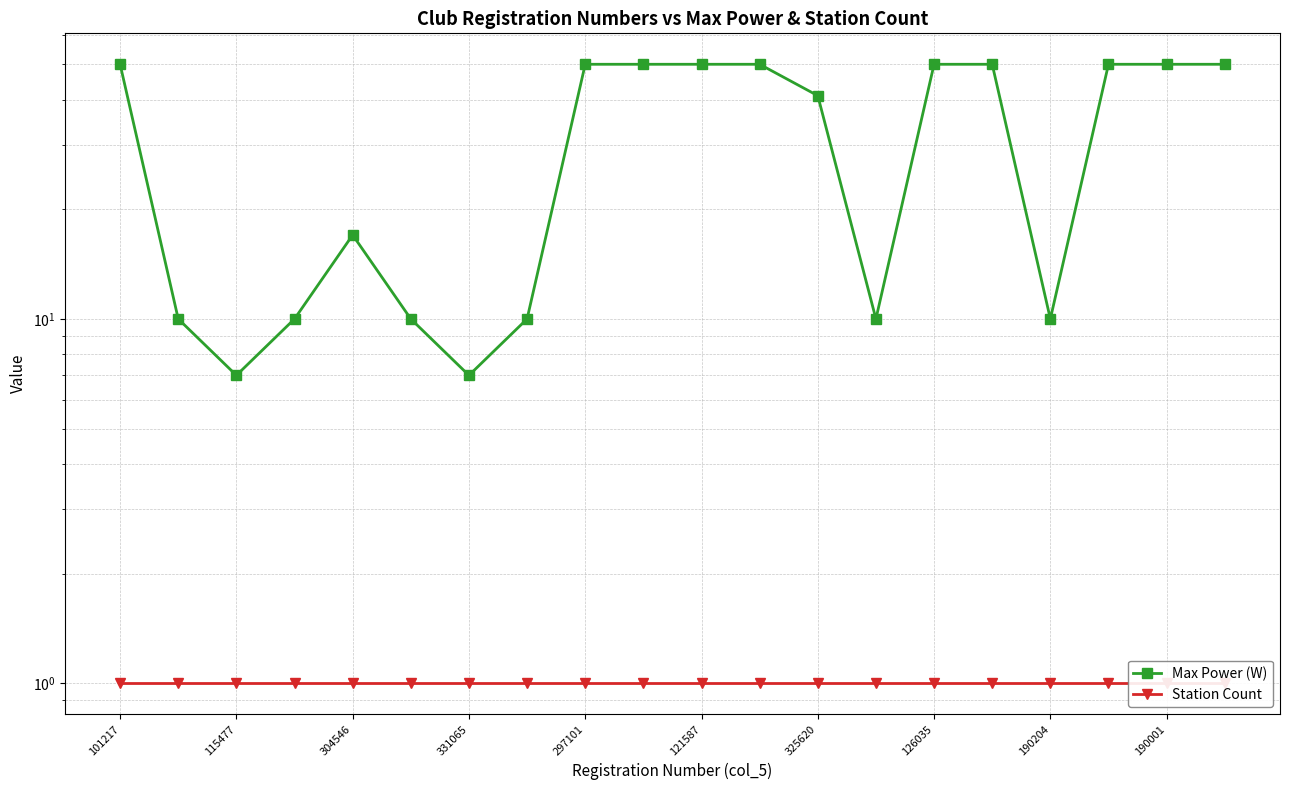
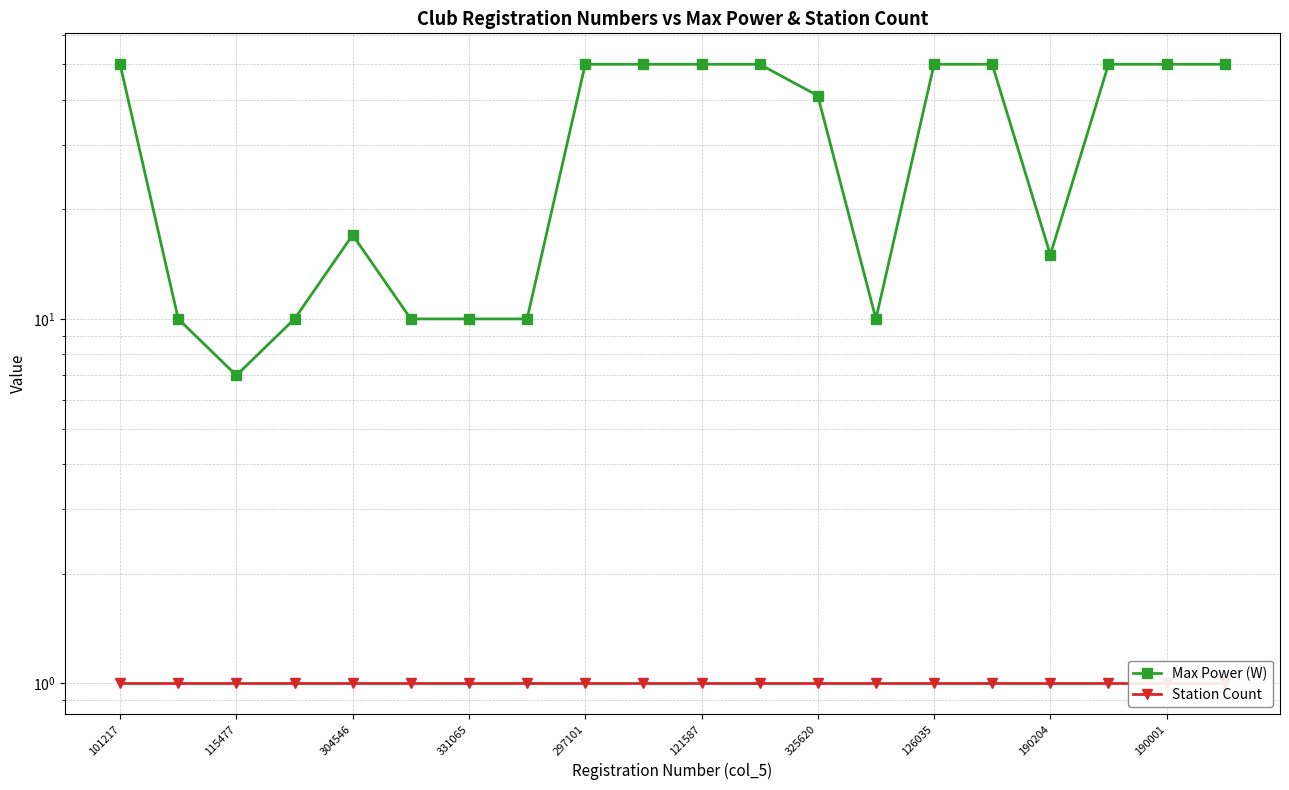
  {
    "Max Power (W)": {
      "101217": 50,
      "115477": 7,
      "304546": 17,
-     "331065": 7,
+     "331065": 10,
      "297101": 50,
      "121587": 50,
      "325620": 41,
      "126035": 50,
-     "190204": 10,
+     "190204": 15,
      "190001": 50
    },
    "Station Count": {
      "101217": 1,
      "115477": 1,
      "304546": 1,
      "331065": 1,
      "297101": 1,
      "121587": 1,
      "325620": 1,
      "126035": 1,
      "190204": 1
    }
  }
